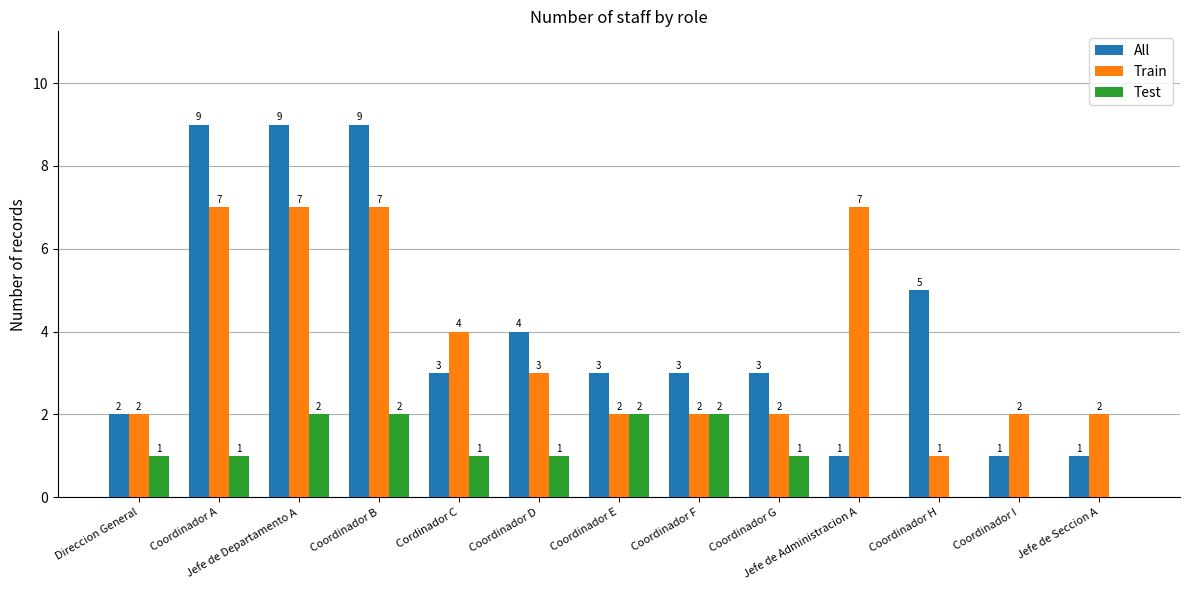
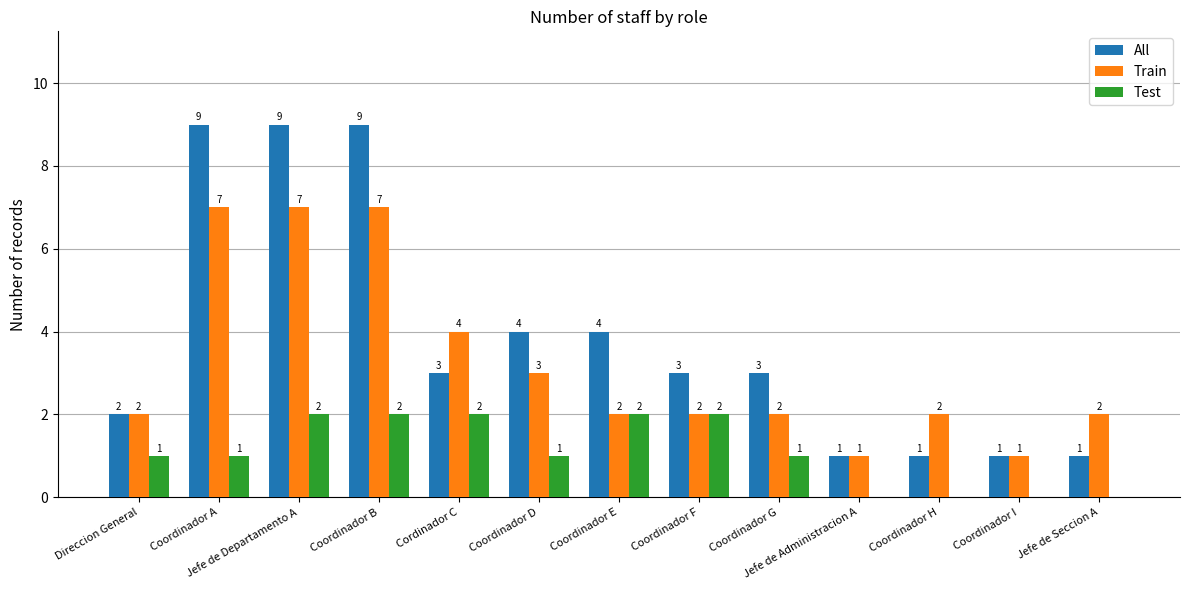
  {
    "All": {
      "Direccion General": 2,
      "Coordinador A": 9,
      "Jefe de Departamento A": 9,
      "Coordinador B": 9,
      "Cordinador C": 3,
      "Coordinador D": 4,
-     "Coordinador E": 3,
+     "Coordinador E": 4,
      "Coordinador F": 3,
      "Coordinador G": 3,
      "Jefe de Administracion A": 1,
-     "Coordinador H": 5,
+     "Coordinador H": 1,
      "Coordinador I": 1,
      "Jefe de Seccion A": 1
    },
    "Train": {
      "Direccion General": 2,
      "Coordinador A": 7,
      "Jefe de Departamento A": 7,
      "Coordinador B": 7,
      "Cordinador C": 4,
      "Coordinador D": 3,
      "Coordinador E": 2,
      "Coordinador F": 2,
      "Coordinador G": 2,
-     "Jefe de Administracion A": 7,
-     "Coordinador H": 1,
-     "Coordinador I": 2,
+     "Jefe de Administracion A": 1,
+     "Coordinador H": 2,
+     "Coordinador I": 1,
      "Jefe de Seccion A": 2
    },
    "Test": {
      "Direccion General": 1,
      "Coordinador A": 1,
      "Jefe de Departamento A": 2,
      "Coordinador B": 2,
-     "Cordinador C": 1,
+     "Cordinador C": 2,
      "Coordinador D": 1,
      "Coordinador E": 2,
      "Coordinador F": 2,
      "Coordinador G": 1
    }
  }
